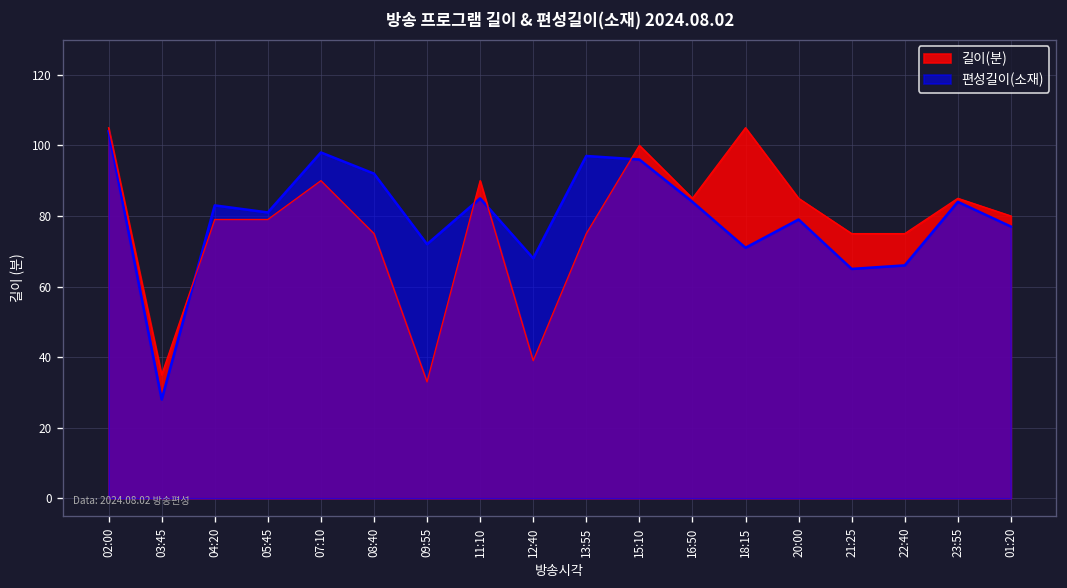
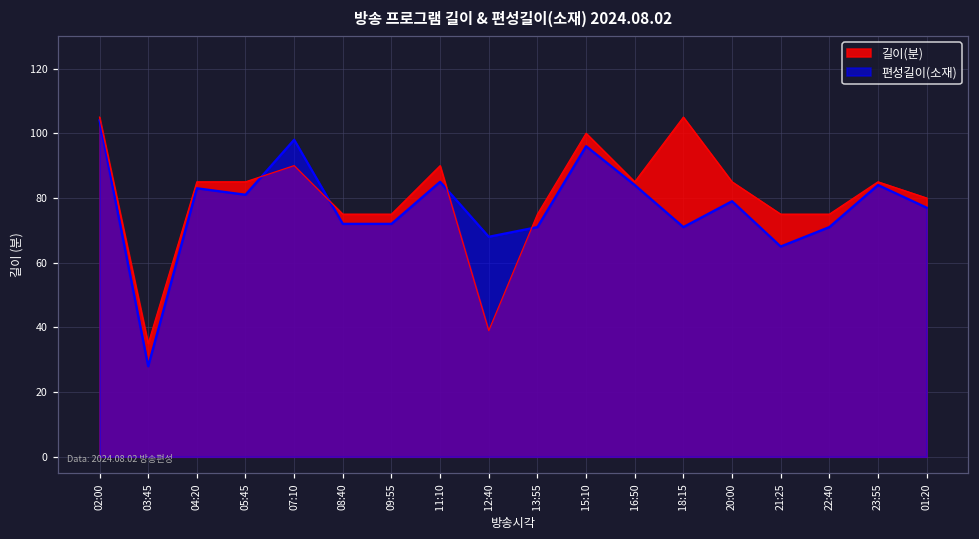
  {
    "길이(분)": {
      "02:00": 105,
      "03:45": 35,
-     "04:20": 79,
-     "05:45": 79,
+     "04:20": 85,
+     "05:45": 85,
      "07:10": 90,
      "08:40": 75,
-     "09:55": 33,
+     "09:55": 75,
      "11:10": 90,
      "12:40": 39,
      "13:55": 75,
      "15:10": 100,
      "16:50": 85,
      "18:15": 105,
      "20:00": 85,
      "21:25": 75,
      "22:40": 75,
      "23:55": 85,
      "01:20": 80
    },
    "편성길이(소재)": {
      "02:00": 104,
      "03:45": 28,
      "04:20": 83,
      "05:45": 81,
      "07:10": 98,
-     "08:40": 92,
+     "08:40": 72,
      "09:55": 72,
      "11:10": 85,
      "12:40": 68,
-     "13:55": 97,
+     "13:55": 71,
      "15:10": 96,
      "16:50": 84,
      "18:15": 71,
      "20:00": 79,
      "21:25": 65,
-     "22:40": 66,
+     "22:40": 71,
      "23:55": 84,
      "01:20": 77
    }
  }
